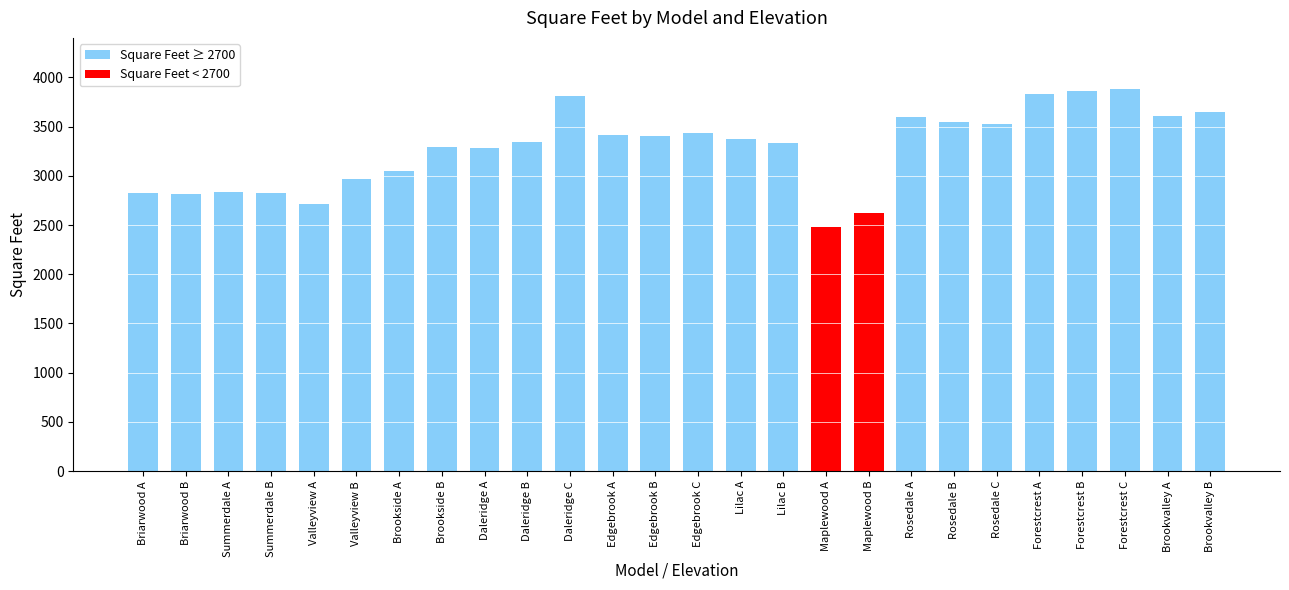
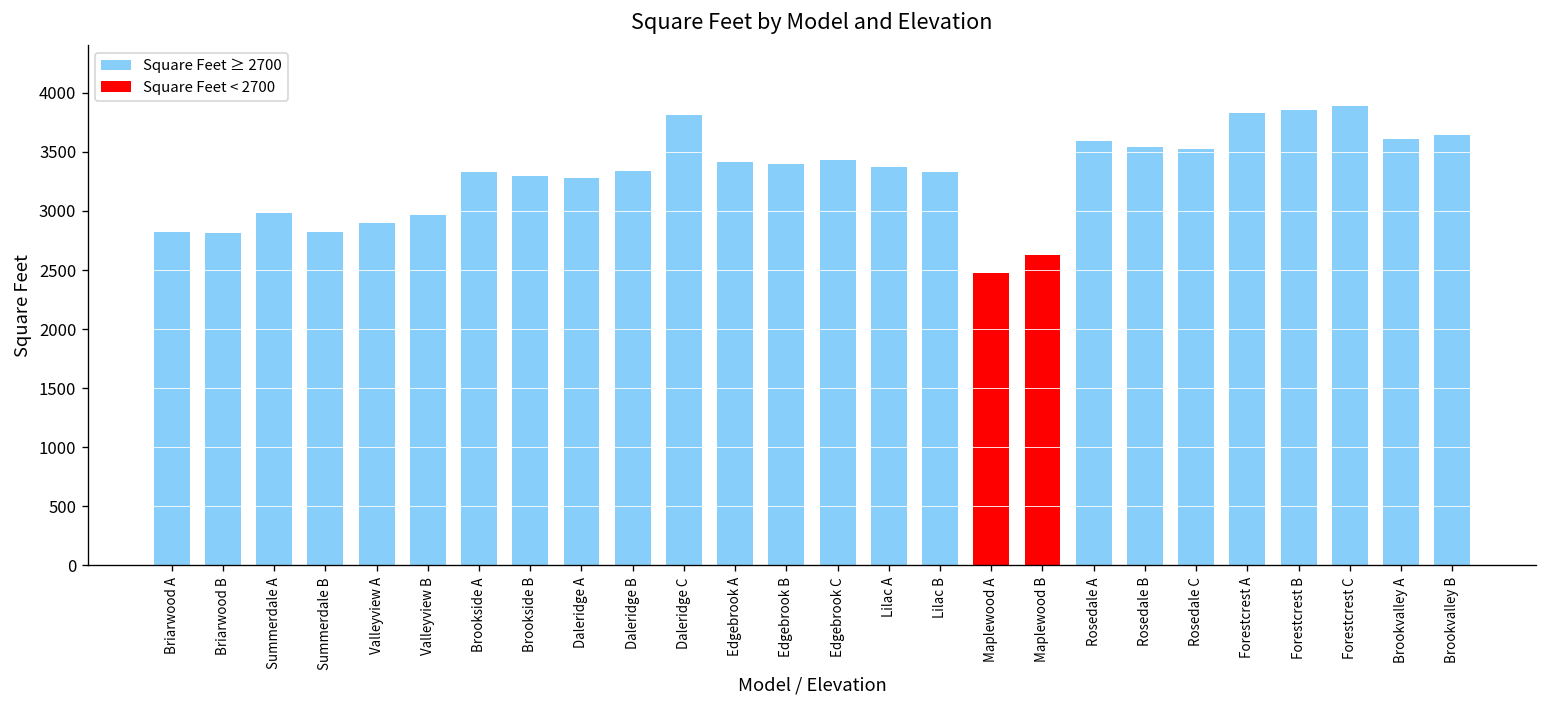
  {
    "Briarwood A": 2800,
    "Briarwood B": 2800,
-   "Summerdale A": 2800,
+   "Summerdale A": 3000,
    "Summerdale B": 2800,
-   "Valleyview A": 2700,
+   "Valleyview A": 2900,
    "Valleyview B": 3000,
-   "Brookside A": 3000,
+   "Brookside A": 3300,
    "Brookside B": 3300,
    "Daleridge A": 3300,
    "Daleridge B": 3300,
    "Daleridge C": 3800,
    "Edgebrook A": 3400,
    "Edgebrook B": 3400,
    "Edgebrook C": 3400,
    "Lilac A": 3400,
    "Lilac B": 3300,
    "Maplewood A": 2500,
    "Maplewood B": 2600,
    "Rosedale A": 3600,
    "Rosedale B": 3500,
    "Rosedale C": 3500,
    "Forestcrest A": 3800,
    "Forestcrest B": 3900,
    "Forestcrest C": 3900,
    "Brookvalley A": 3600,
    "Brookvalley B": 3600
  }
